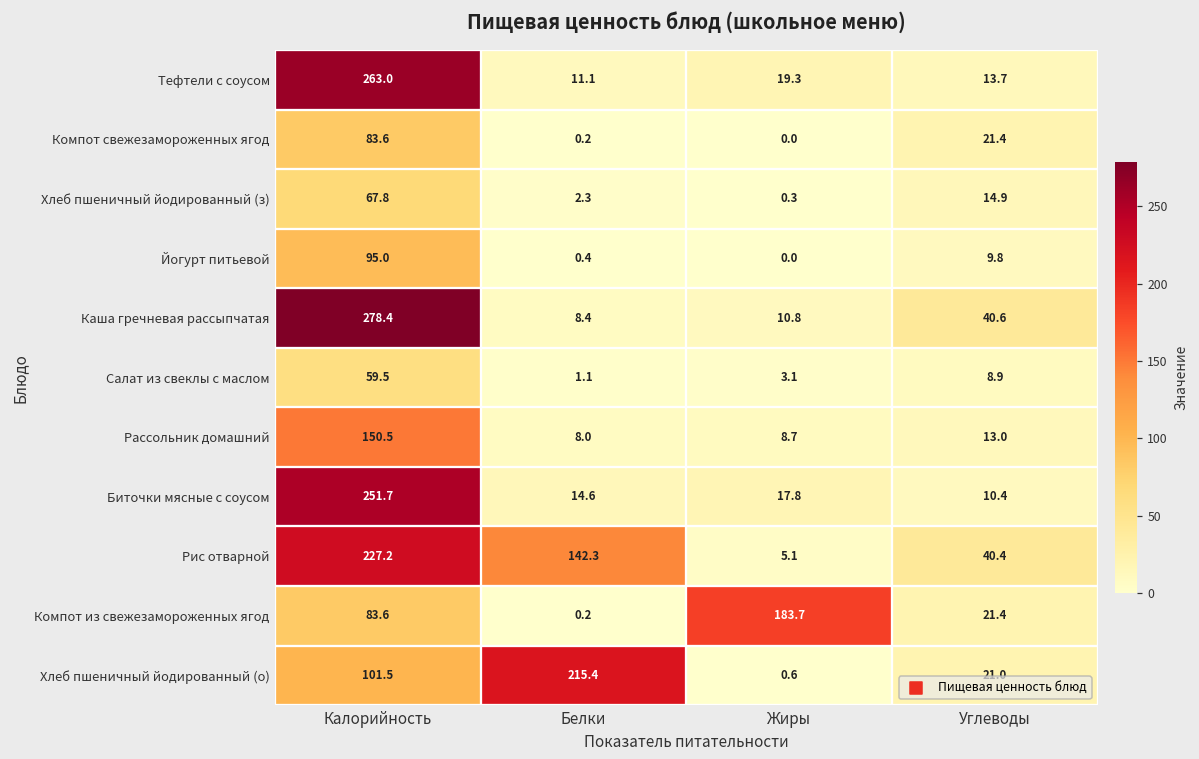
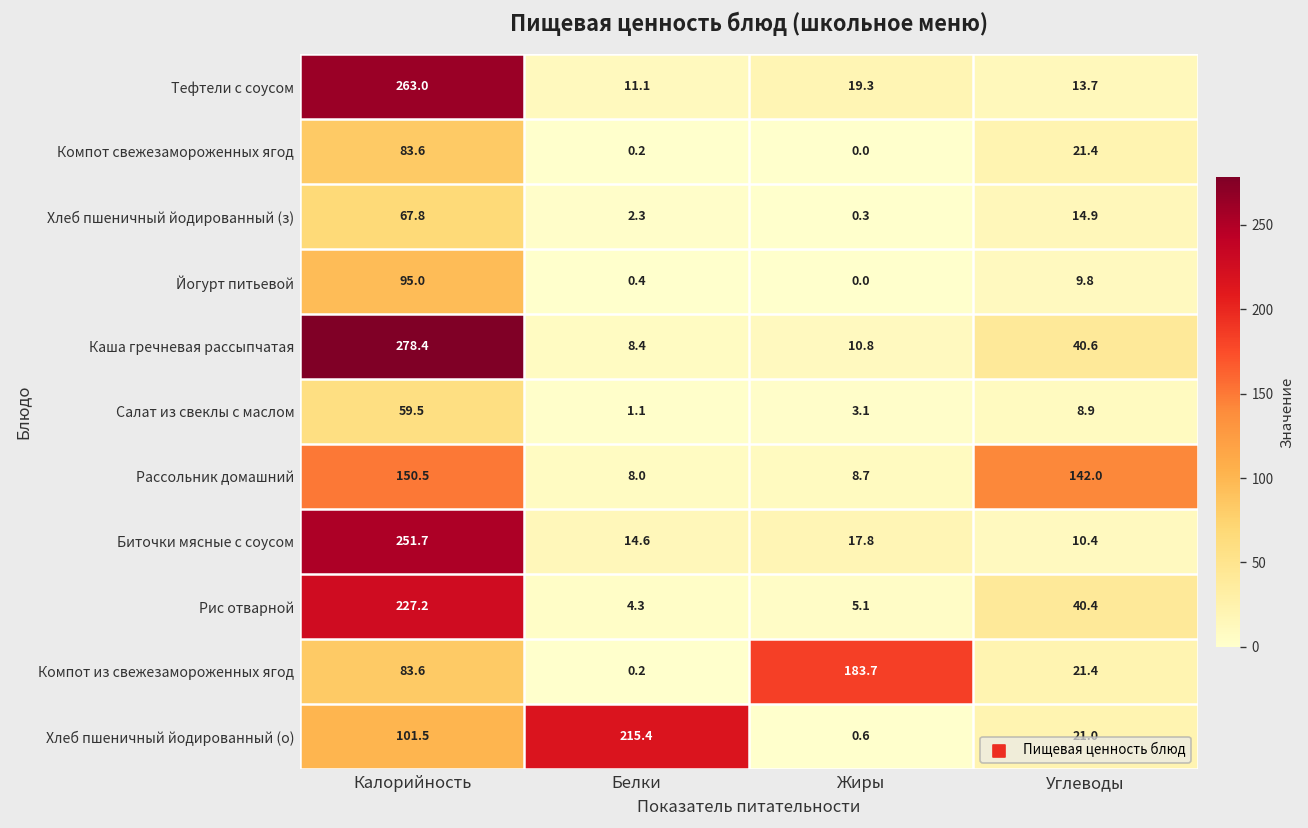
  {
    "Тефтели с соусом": {
      "Калорийность": 263.0,
      "Белки": 11.1,
      "Жиры": 19.3,
      "Углеводы": 13.7
    },
    "Компот свежезамороженных ягод": {
      "Калорийность": 83.6,
      "Белки": 0.2,
      "Жиры": 0.0,
      "Углеводы": 21.4
    },
    "Хлеб пшеничный йодированный (з)": {
      "Калорийность": 67.8,
      "Белки": 2.3,
      "Жиры": 0.3,
      "Углеводы": 14.9
    },
    "Йогурт питьевой": {
      "Калорийность": 95.0,
      "Белки": 0.4,
      "Жиры": 0.0,
      "Углеводы": 9.8
    },
    "Каша гречневая рассыпчатая": {
      "Калорийность": 278.4,
      "Белки": 8.4,
      "Жиры": 10.8,
      "Углеводы": 40.6
    },
    "Салат из свеклы с маслом": {
      "Калорийность": 59.5,
      "Белки": 1.1,
      "Жиры": 3.1,
      "Углеводы": 8.9
    },
    "Рассольник домашний": {
      "Калорийность": 150.5,
      "Белки": 8.0,
      "Жиры": 8.7,
-     "Углеводы": 13.0
+     "Углеводы": 142.0
    },
    "Биточки мясные с соусом": {
      "Калорийность": 251.7,
      "Белки": 14.6,
      "Жиры": 17.8,
      "Углеводы": 10.4
    },
    "Рис отварной": {
      "Калорийность": 227.2,
-     "Белки": 142.3,
+     "Белки": 4.3,
      "Жиры": 5.1,
      "Углеводы": 40.4
    },
    "Компот из свежезамороженных ягод": {
      "Калорийность": 83.6,
      "Белки": 0.2,
      "Жиры": 183.7,
      "Углеводы": 21.4
    },
    "Хлеб пшеничный йодированный (о)": {
      "Калорийность": 101.5,
      "Белки": 215.4,
      "Жиры": 0.6
    }
  }
